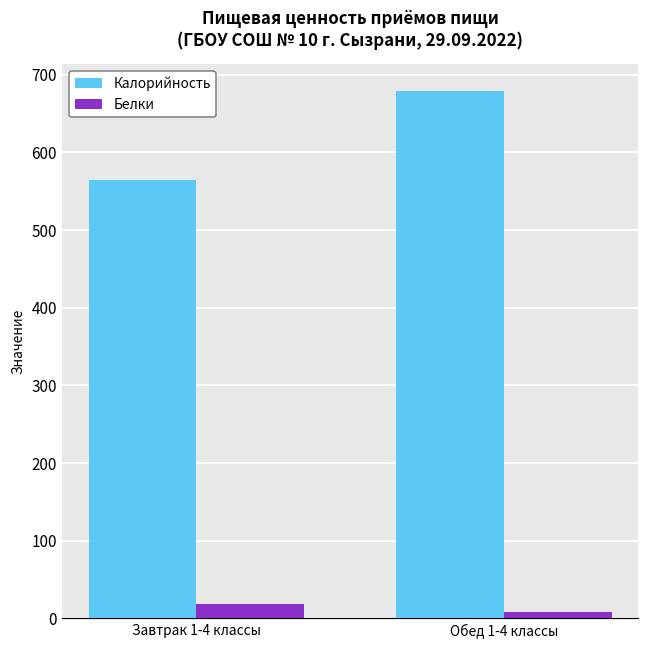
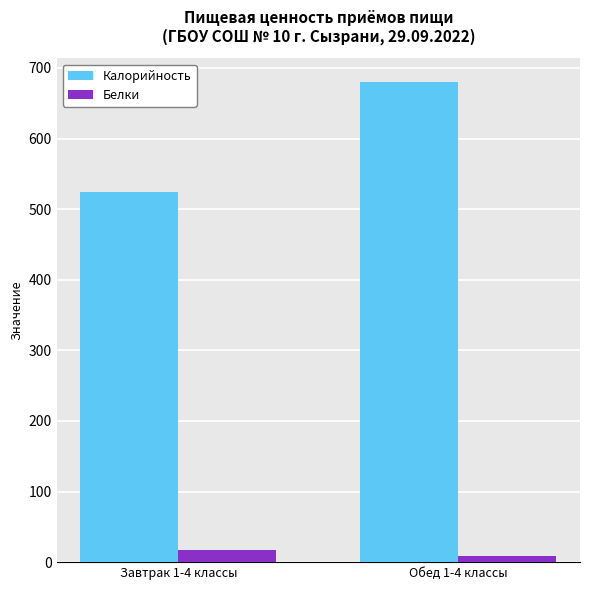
  {
    "Калорийность": {
-     "Завтрак 1-4 классы": 560,
+     "Завтрак 1-4 классы": 520,
      "Обед 1-4 классы": 680
    },
    "Белки": {
      "Завтрак 1-4 классы": 20,
      "Обед 1-4 классы": 10
    }
  }
